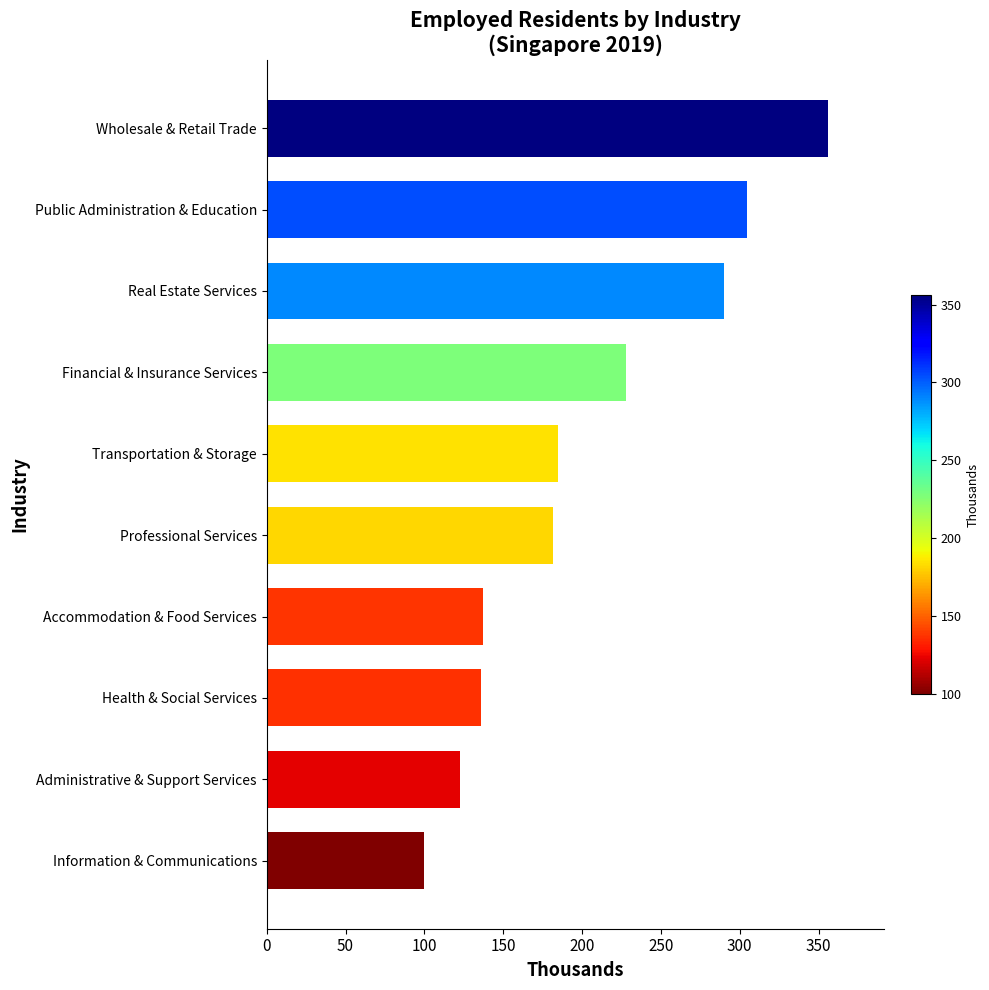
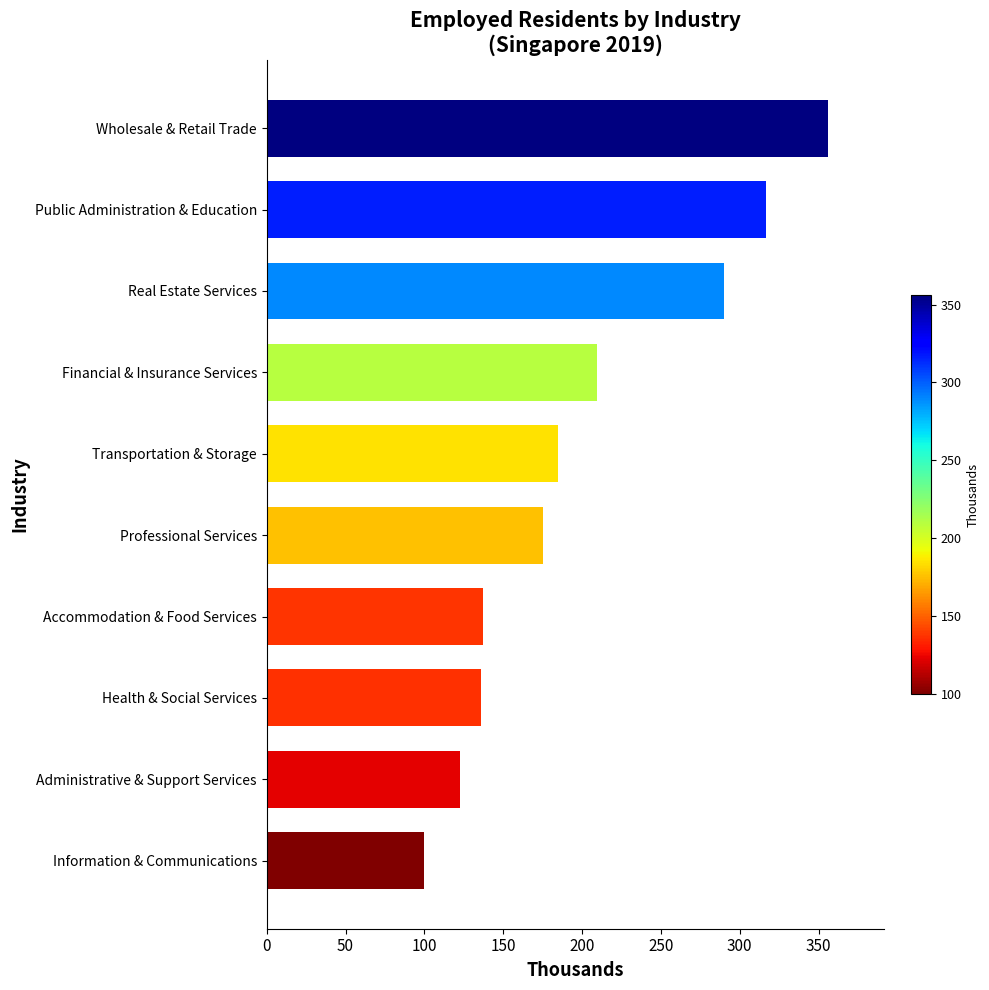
  {
    "Wholesale & Retail Trade": 356,
-   "Public Administration & Education": 304,
+   "Public Administration & Education": 317,
    "Real Estate Services": 290,
-   "Financial & Insurance Services": 228,
+   "Financial & Insurance Services": 209,
    "Transportation & Storage": 185,
-   "Professional Services": 182,
+   "Professional Services": 176,
    "Accommodation & Food Services": 137,
    "Health & Social Services": 136,
    "Administrative & Support Services": 123,
    "Information & Communications": 100
  }
